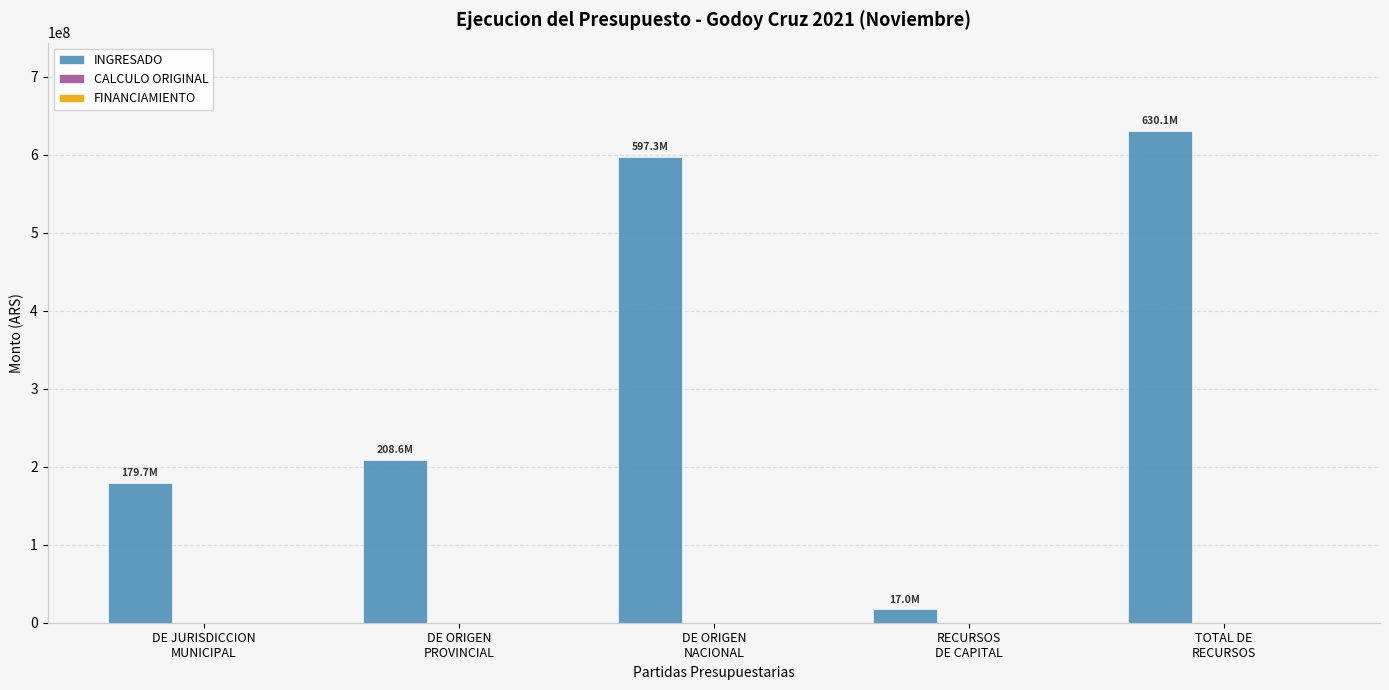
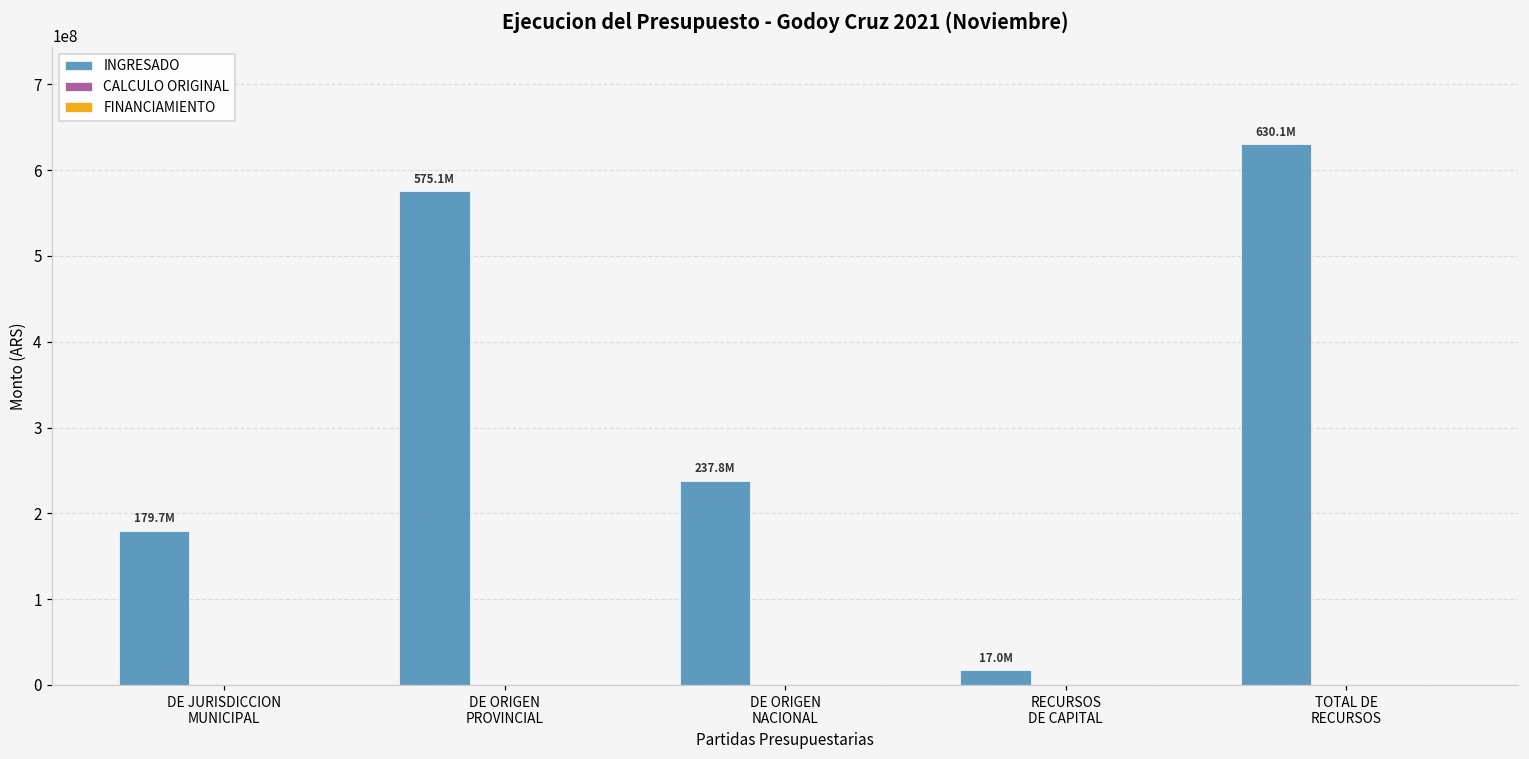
  {
    "INGRESADO": {
      "DE JURISDICCION MUNICIPAL": "179.7M",
-     "DE ORIGEN PROVINCIAL": "208.6M",
-     "DE ORIGEN NACIONAL": "597.3M",
+     "DE ORIGEN PROVINCIAL": "575.1M",
+     "DE ORIGEN NACIONAL": "237.8M",
      "RECURSOS DE CAPITAL": "17.0M",
      "TOTAL DE RECURSOS": "630.1M"
    },
    "CALCULO ORIGINAL": {
      "DE JURISDICCION MUNICIPAL": "0",
      "DE ORIGEN PROVINCIAL": "0",
      "DE ORIGEN NACIONAL": "0",
      "RECURSOS DE CAPITAL": "0",
      "TOTAL DE RECURSOS": "0"
    },
    "FINANCIAMIENTO": {
      "DE JURISDICCION MUNICIPAL": "0",
      "DE ORIGEN PROVINCIAL": "0",
      "DE ORIGEN NACIONAL": "0",
      "RECURSOS DE CAPITAL": "0",
      "TOTAL DE RECURSOS": "0"
    }
  }
